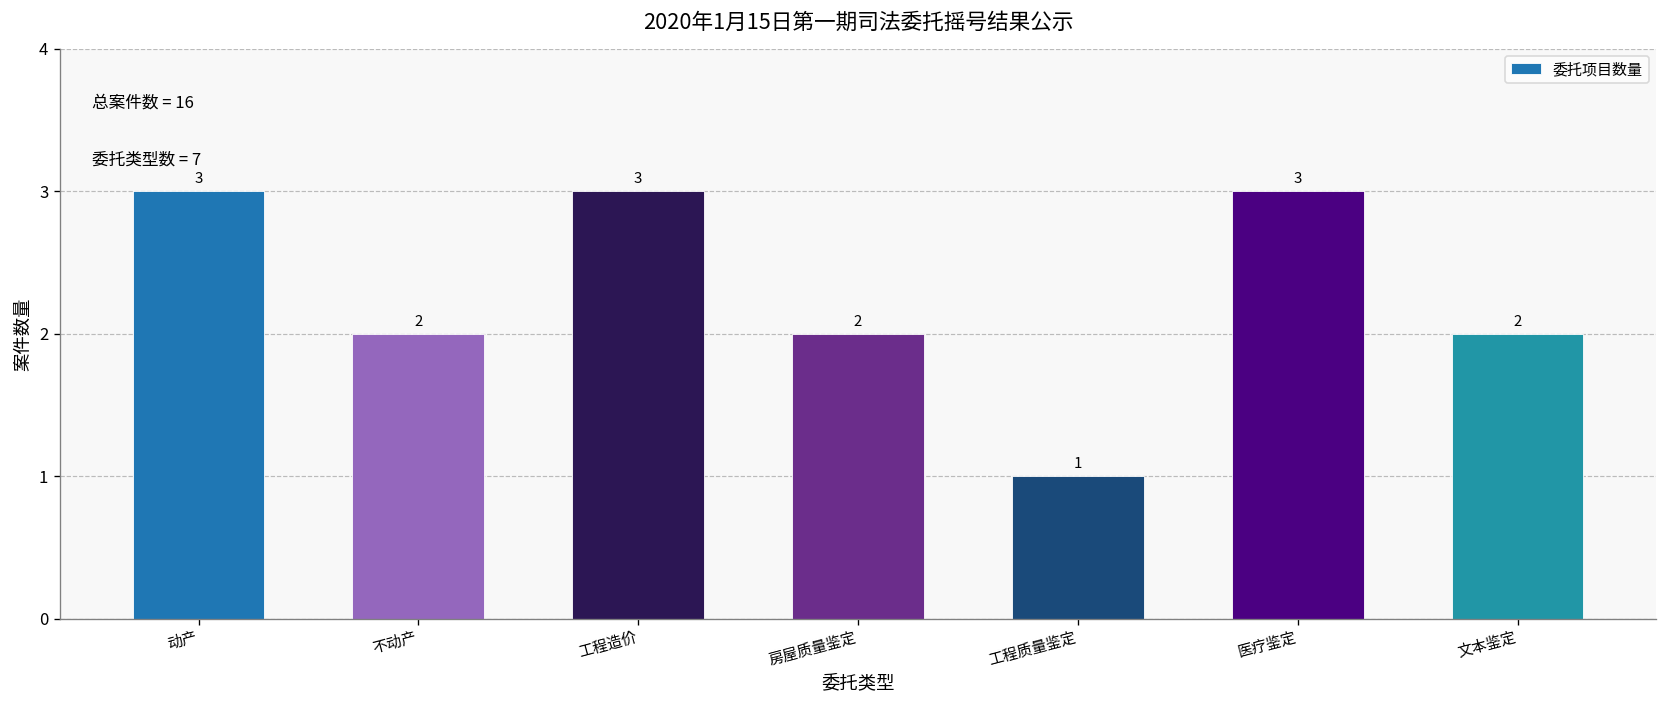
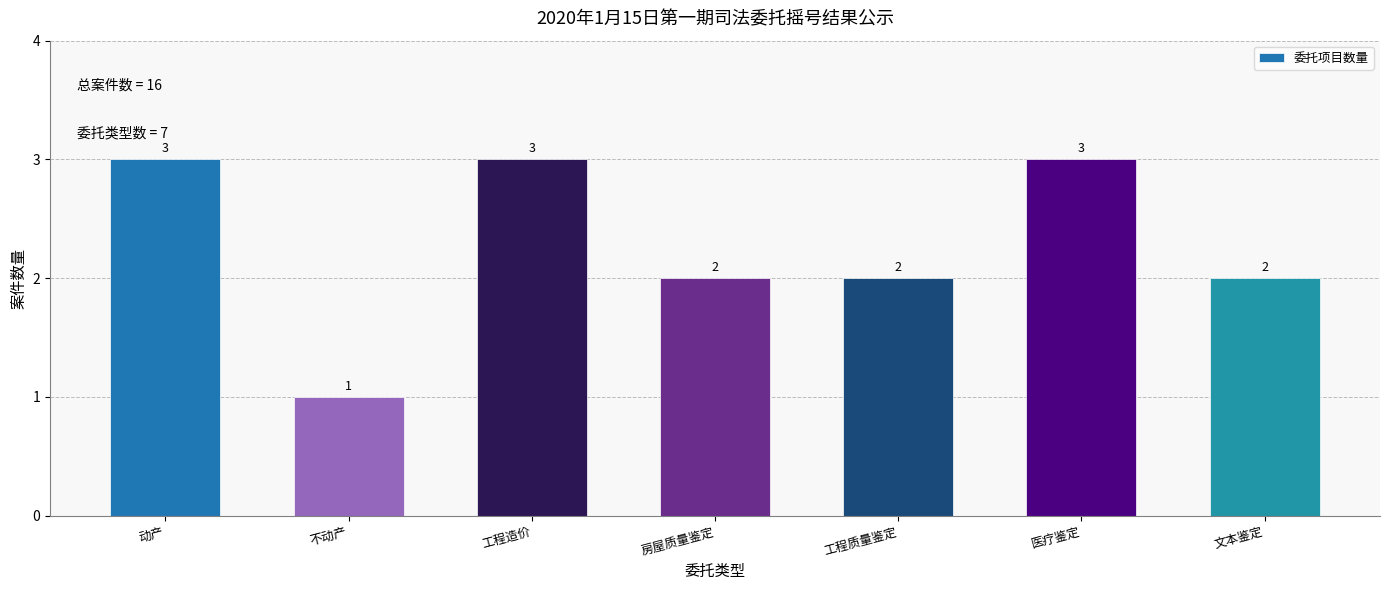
  {
    "动产": 3,
-   "不动产": 2,
+   "不动产": 1,
    "工程造价": 3,
    "房屋质量鉴定": 2,
-   "工程质量鉴定": 1,
+   "工程质量鉴定": 2,
    "医疗鉴定": 3,
    "文本鉴定": 2
  }
